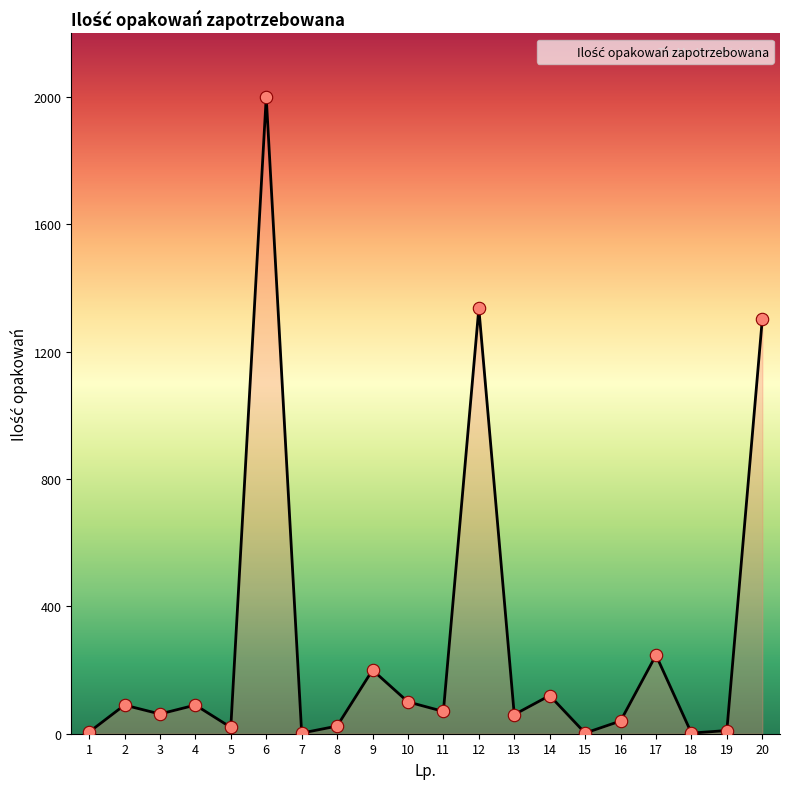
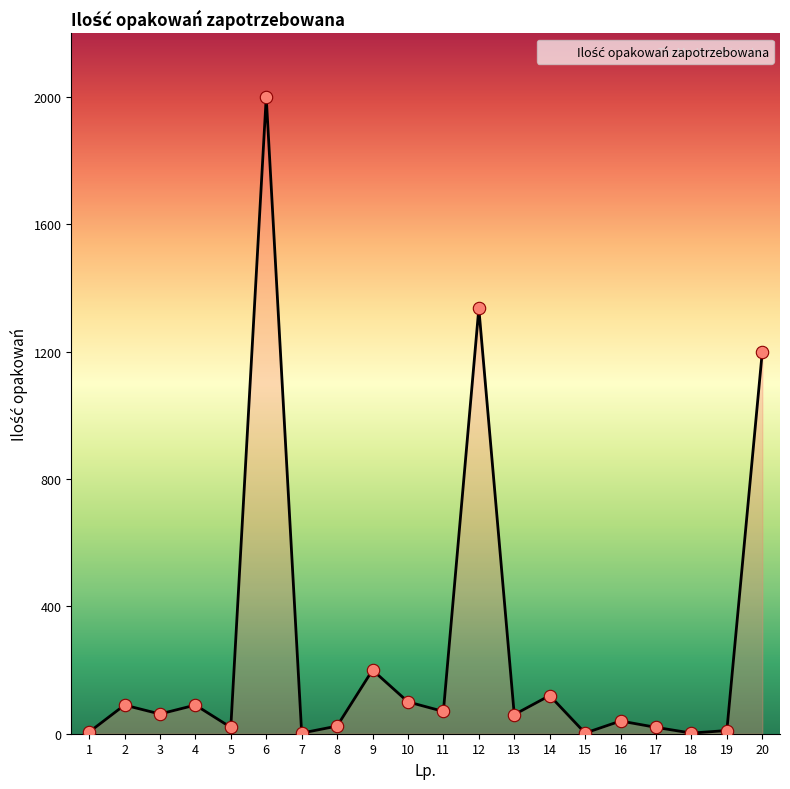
  {
    "1": 10,
    "2": 90,
    "3": 60,
    "4": 90,
    "5": 20,
    "6": 2000,
    "7": 0,
    "8": 20,
    "9": 200,
    "10": 100,
    "11": 70,
    "12": 1340,
    "13": 60,
    "14": 120,
    "15": 0,
    "16": 40,
-   "17": 250,
+   "17": 20,
    "18": 0,
    "19": 10,
-   "20": 1300
+   "20": 1200
  }
